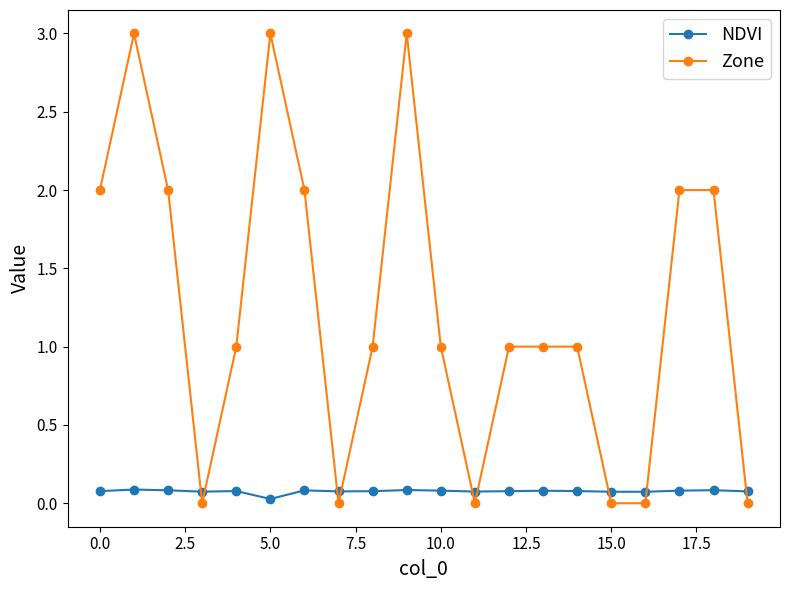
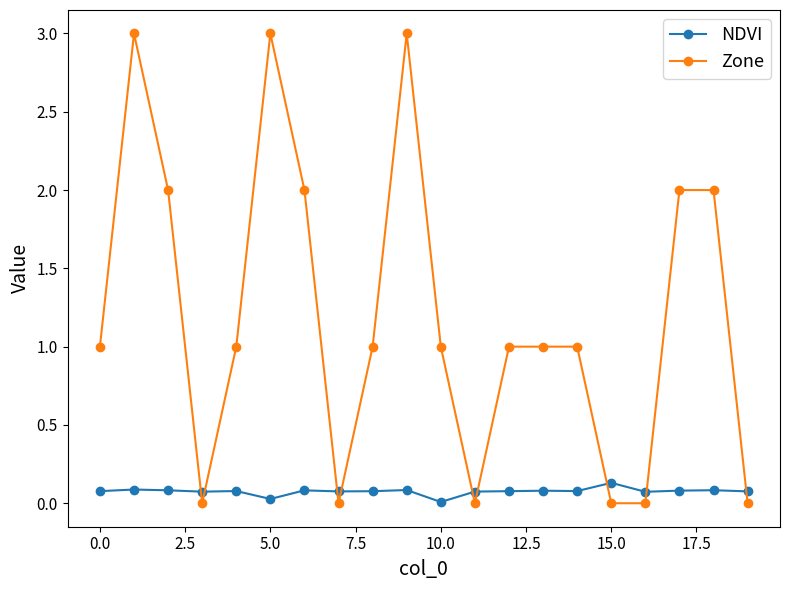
  {
    "NDVI": {
      "0.0": 0.08,
      "5.0": 0.03,
-     "10.0": 0.08,
-     "15.0": 0.07
+     "10.0": 0.01,
+     "15.0": 0.13
    },
    "Zone": {
-     "0.0": 2,
+     "0.0": 1,
      "5.0": 3,
      "10.0": 1,
      "15.0": 0
    }
  }
